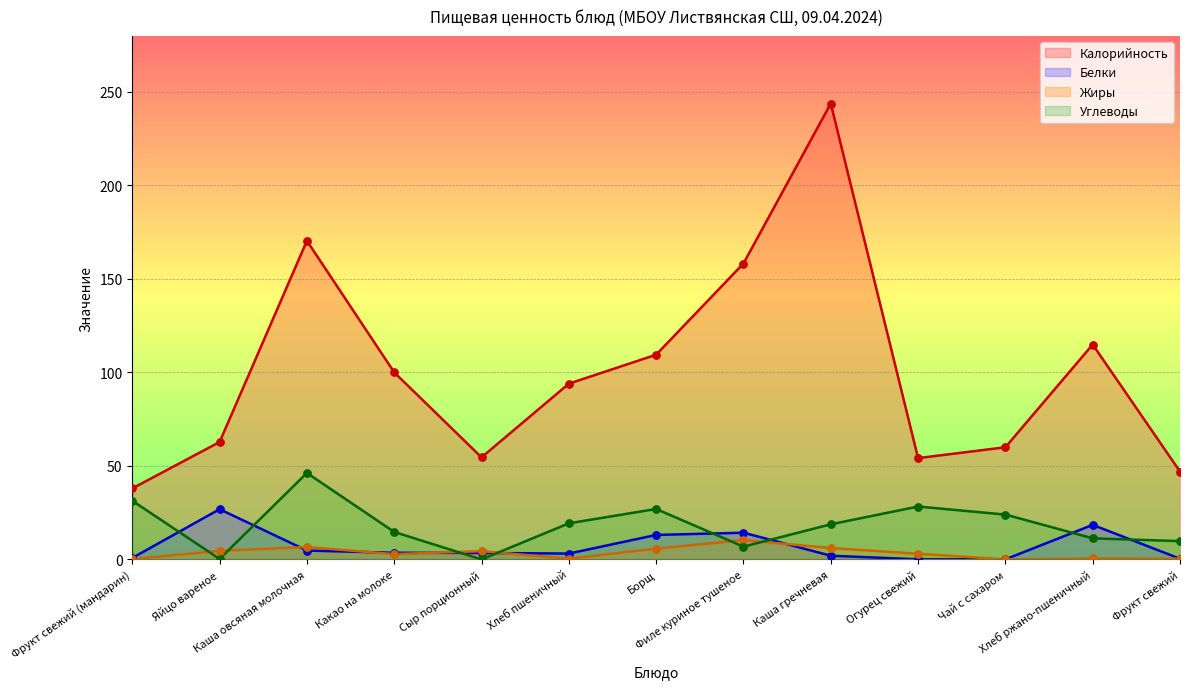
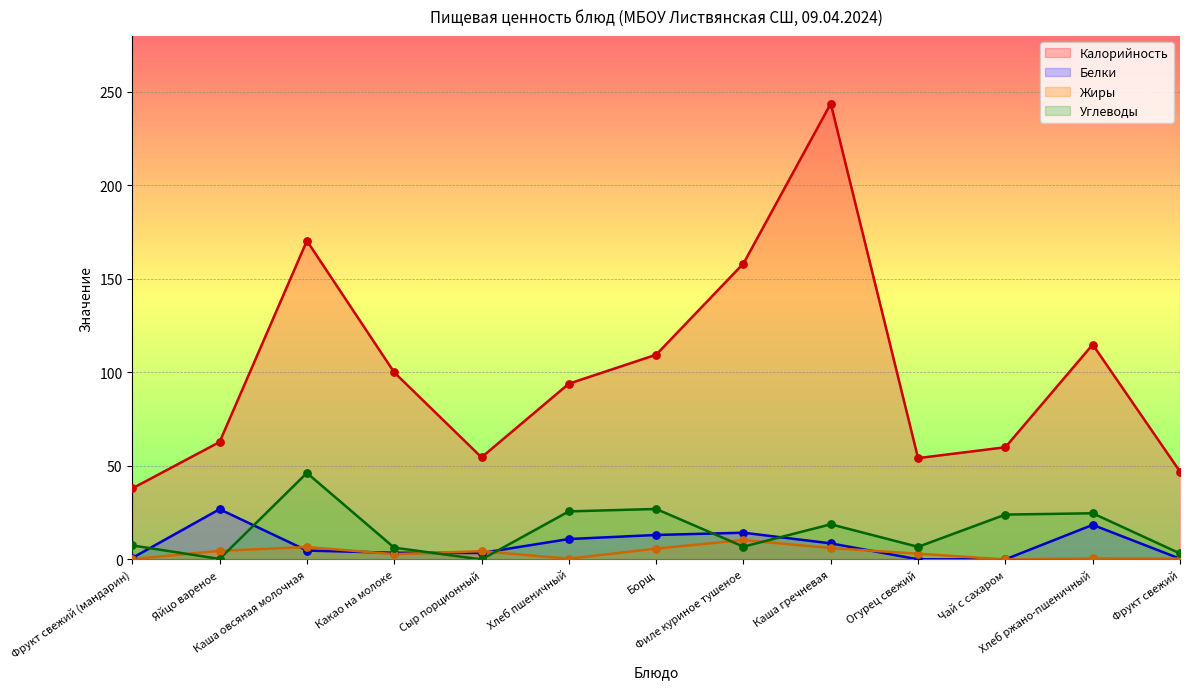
  {
    "Белки": {
      "Яйцо вареное": 27,
      "Каша овсяная молочная": 5,
-     "Хлеб пшеничный": 3,
+     "Хлеб пшеничный": 11,
      "Борщ": 13,
      "Филе куриное тушеное": 14,
-     "Каша гречневая": 2,
+     "Каша гречневая": 9,
      "Огурец свежий": 0,
      "Хлеб ржано-пшеничный": 19
    },
    "Углеводы": {
-     "Фрукт свежий (мандарин)": 31,
+     "Фрукт свежий (мандарин)": 8,
      "Яйцо вареное": 0,
      "Каша овсяная молочная": 46,
-     "Какао на молоке": 15,
+     "Какао на молоке": 6,
      "Сыр порционный": 0,
-     "Хлеб пшеничный": 19,
+     "Хлеб пшеничный": 26,
      "Борщ": 27,
      "Филе куриное тушеное": 7,
      "Каша гречневая": 19,
-     "Огурец свежий": 28,
+     "Огурец свежий": 7,
      "Чай с сахаром": 24,
-     "Хлеб ржано-пшеничный": 11,
-     "Фрукт свежий": 10
+     "Хлеб ржано-пшеничный": 25,
+     "Фрукт свежий": 3
    }
  }
